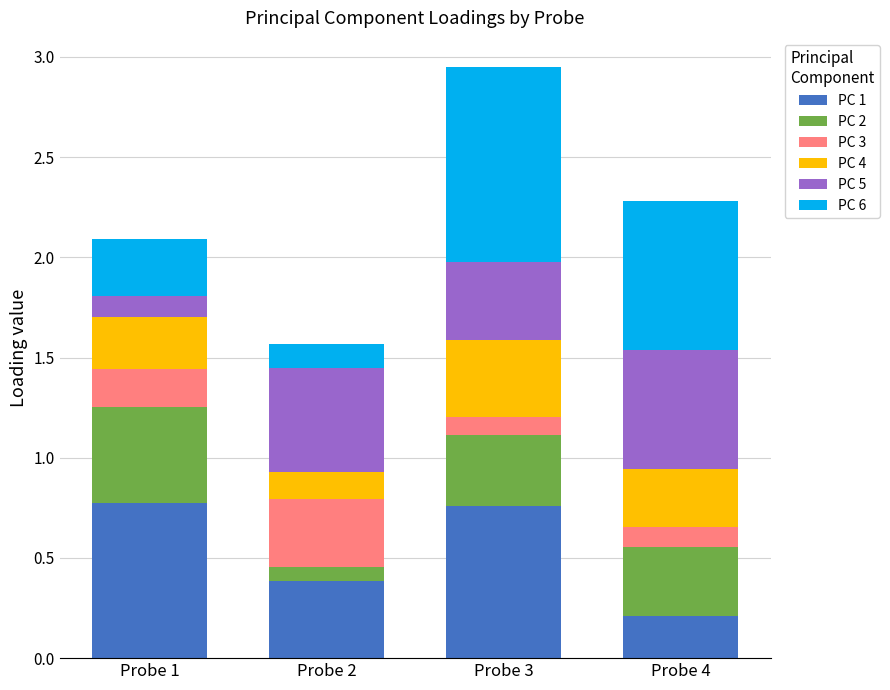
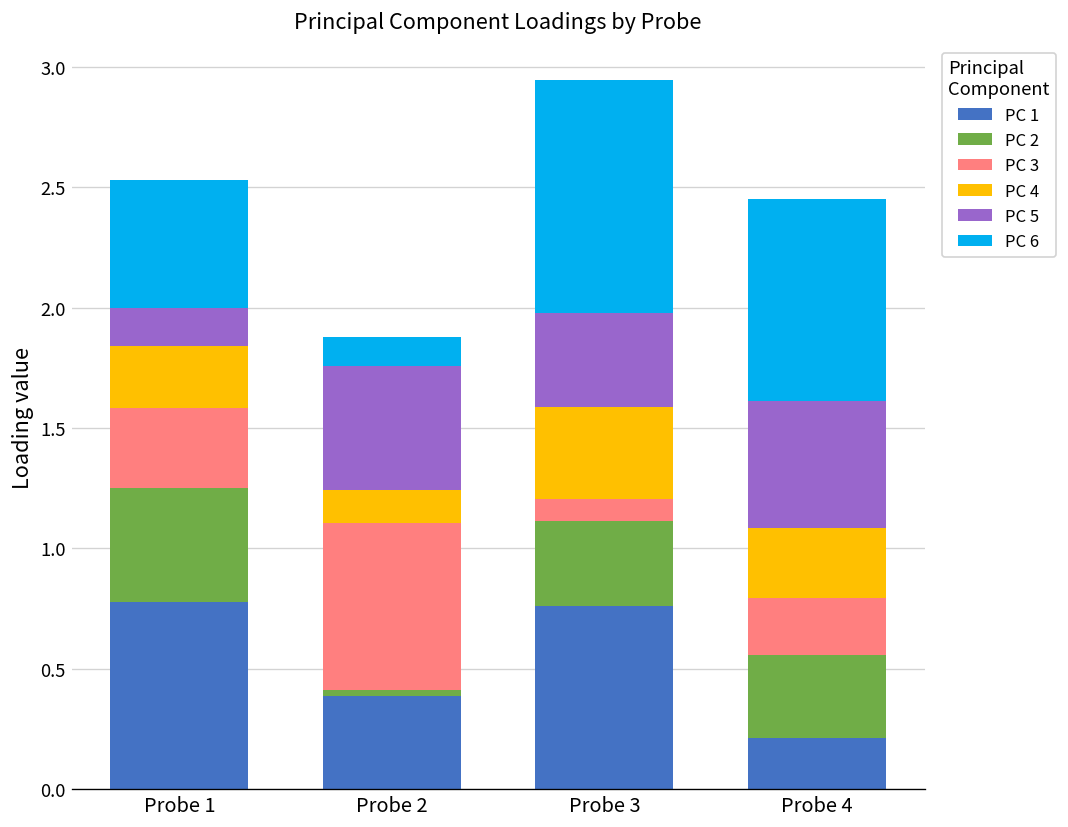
  {
    "PC 1": {
      "Probe 1": 0.78,
      "Probe 2": 0.39,
      "Probe 3": 0.76,
      "Probe 4": 0.21
    },
    "PC 2": {
      "Probe 1": 0.47,
-     "Probe 2": 0.07,
+     "Probe 2": 0.03,
      "Probe 3": 0.35,
      "Probe 4": 0.34
    },
    "PC 3": {
-     "Probe 1": 0.19,
-     "Probe 2": 0.34,
+     "Probe 1": 0.33,
+     "Probe 2": 0.69,
      "Probe 3": 0.09,
-     "Probe 4": 0.10
+     "Probe 4": 0.24
    },
    "PC 4": {
      "Probe 1": 0.26,
      "Probe 2": 0.14,
      "Probe 3": 0.38,
      "Probe 4": 0.29
    },
    "PC 5": {
-     "Probe 1": 0.11,
+     "Probe 1": 0.16,
      "Probe 2": 0.52,
      "Probe 3": 0.39,
-     "Probe 4": 0.59
+     "Probe 4": 0.53
    },
    "PC 6": {
-     "Probe 1": 0.28,
+     "Probe 1": 0.53,
      "Probe 2": 0.12,
      "Probe 3": 0.97,
-     "Probe 4": 0.75
+     "Probe 4": 0.84
    }
  }
